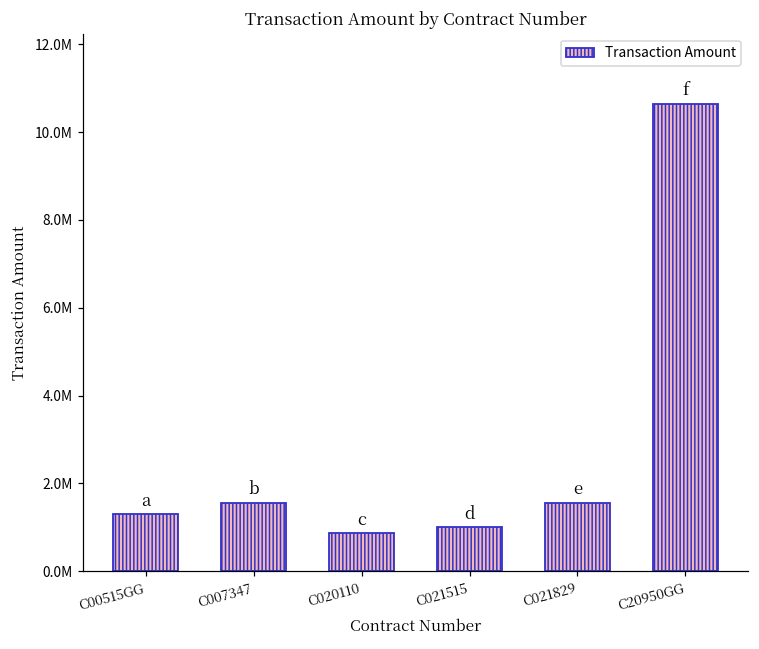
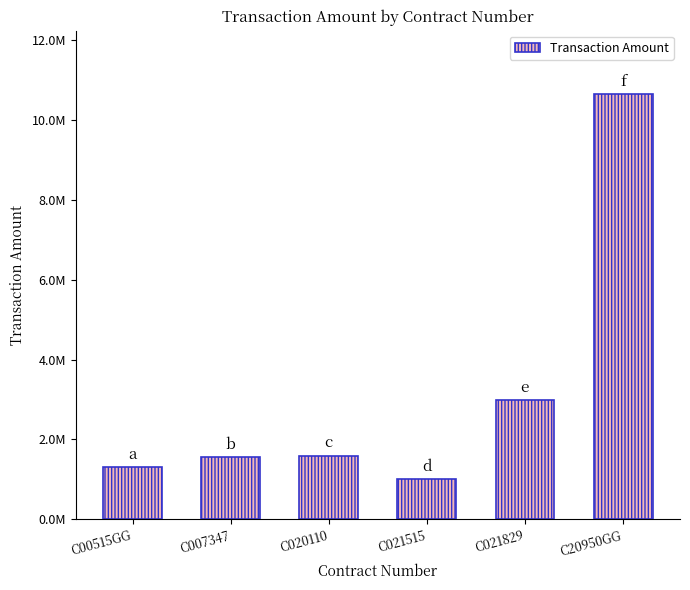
  {
    "C00515GG": 1300000,
    "C007347": 1600000,
-   "C020110": 900000,
+   "C020110": 1600000,
    "C021515": 1000000,
-   "C021829": 1500000,
+   "C021829": 3000000,
    "C20950GG": 10600000
  }
